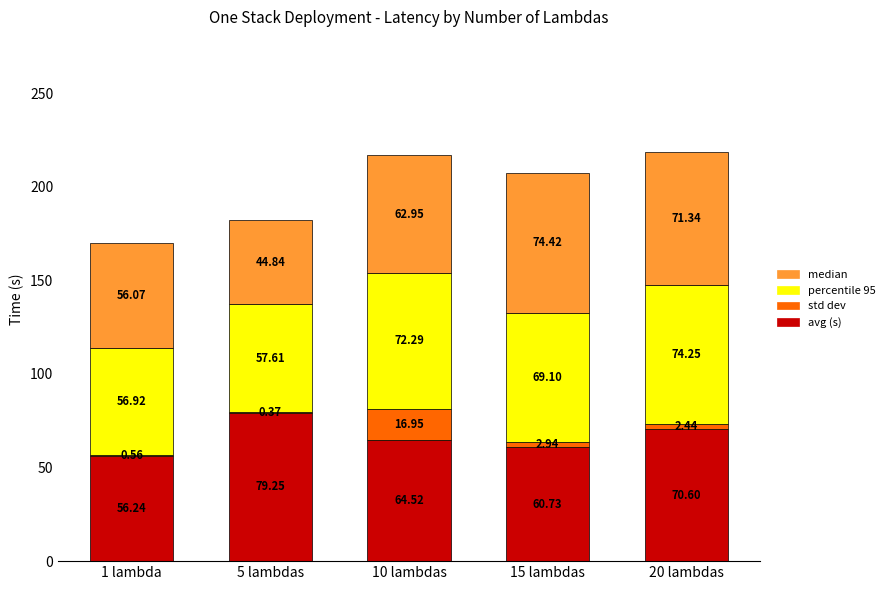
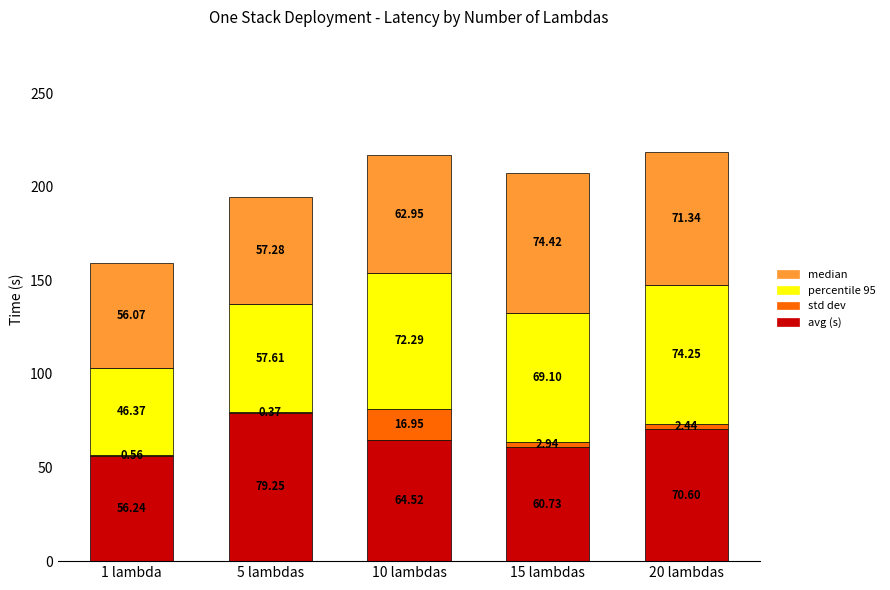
  {
    "avg (s)": {
      "1 lambda": 56.24,
      "5 lambdas": 79.25,
      "10 lambdas": 64.52,
      "15 lambdas": 60.73,
      "20 lambdas": 70.60
    },
    "std dev": {
      "1 lambda": 0.56,
      "5 lambdas": 0.37,
      "10 lambdas": 16.95,
      "15 lambdas": 2.94,
      "20 lambdas": 2.44
    },
    "percentile 95": {
-     "1 lambda": 56.92,
+     "1 lambda": 46.37,
      "5 lambdas": 57.61,
      "10 lambdas": 72.29,
      "15 lambdas": 69.10,
      "20 lambdas": 74.25
    },
    "median": {
      "1 lambda": 56.07,
-     "5 lambdas": 44.84,
+     "5 lambdas": 57.28,
      "10 lambdas": 62.95,
      "15 lambdas": 74.42,
      "20 lambdas": 71.34
    }
  }
